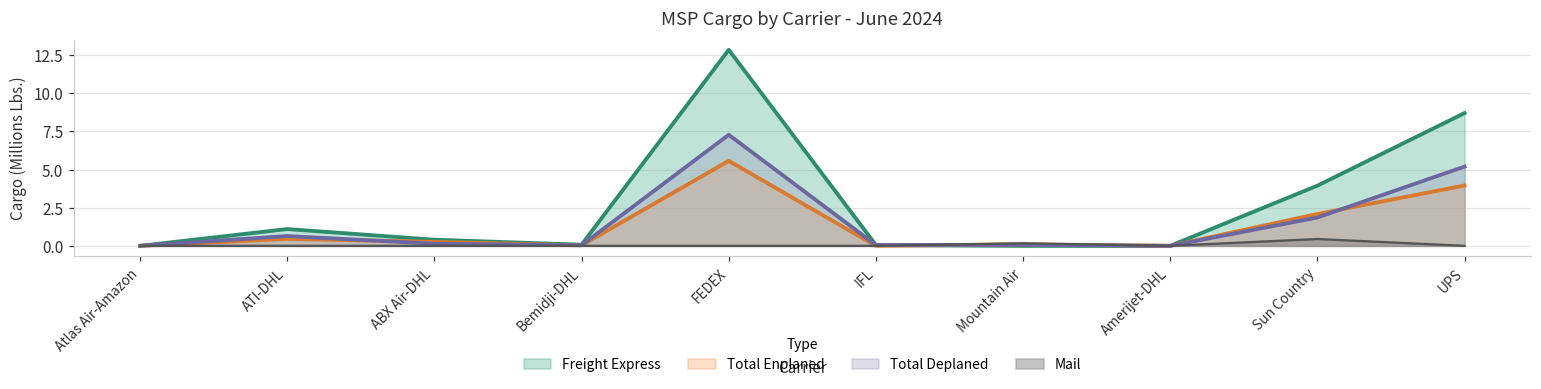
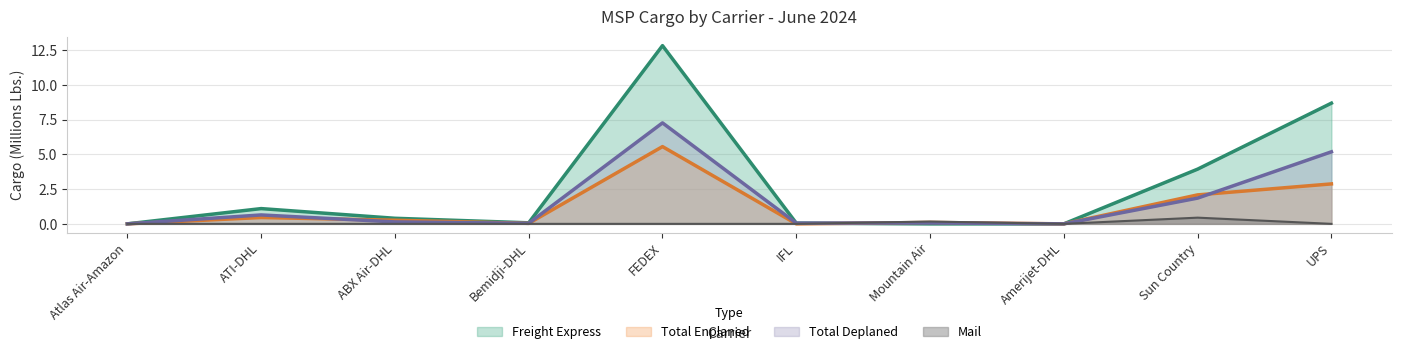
  {
    "Total Enplaned": {
      "ATI-DHL": 0.5,
      "FEDEX": 5.6,
      "Sun Country": 2.1,
-     "UPS": 4.0
+     "UPS": 2.9
    }
  }
